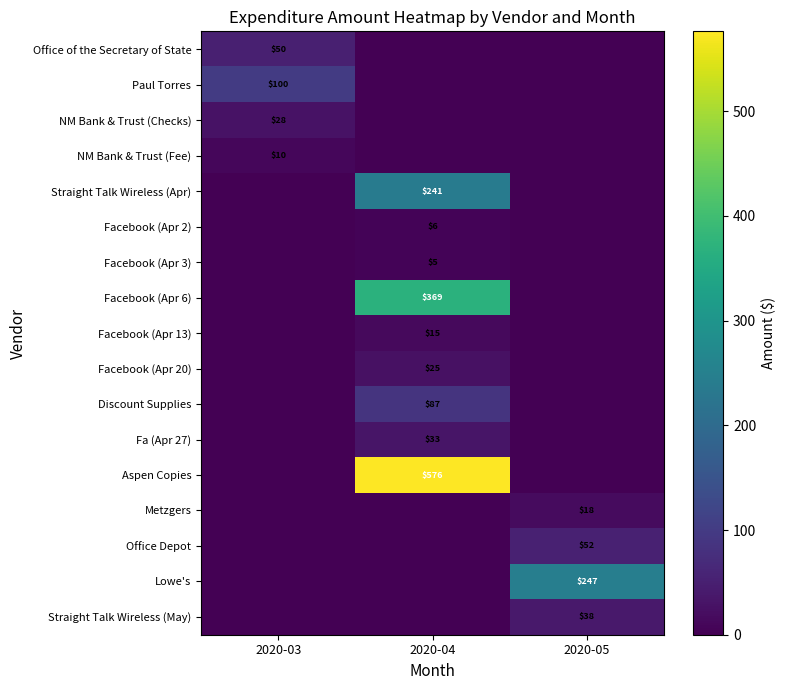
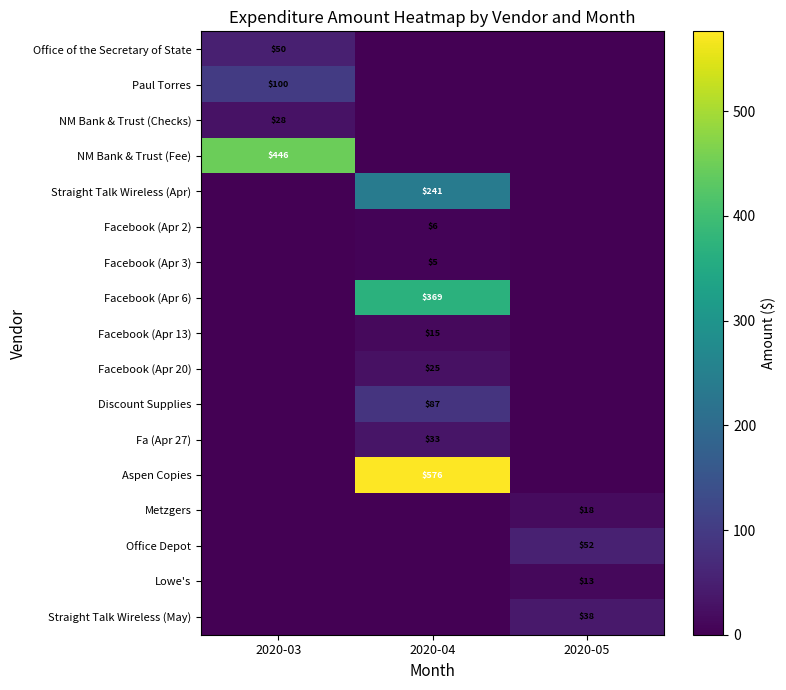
  {
    "Office of the Secretary of State": {
      "2020-03": "$50"
    },
    "Paul Torres": {
      "2020-03": "$100"
    },
    "NM Bank & Trust (Checks)": {
      "2020-03": "$28"
    },
    "NM Bank & Trust (Fee)": {
-     "2020-03": "$10"
+     "2020-03": "$446"
    },
    "Straight Talk Wireless (Apr)": {
      "2020-04": "$241"
    },
    "Facebook (Apr 2)": {
      "2020-04": "$6"
    },
    "Facebook (Apr 3)": {
      "2020-04": "$5"
    },
    "Facebook (Apr 6)": {
      "2020-04": "$369"
    },
    "Facebook (Apr 13)": {
      "2020-04": "$15"
    },
    "Facebook (Apr 20)": {
      "2020-04": "$25"
    },
    "Discount Supplies": {
      "2020-04": "$87"
    },
    "Fa (Apr 27)": {
      "2020-04": "$33"
    },
    "Aspen Copies": {
      "2020-04": "$576"
    },
    "Metzgers": {
      "2020-05": "$18"
    },
    "Office Depot": {
      "2020-05": "$52"
    },
    "Lowe's": {
-     "2020-05": "$247"
+     "2020-05": "$13"
    },
    "Straight Talk Wireless (May)": {
      "2020-05": "$38"
    }
  }
